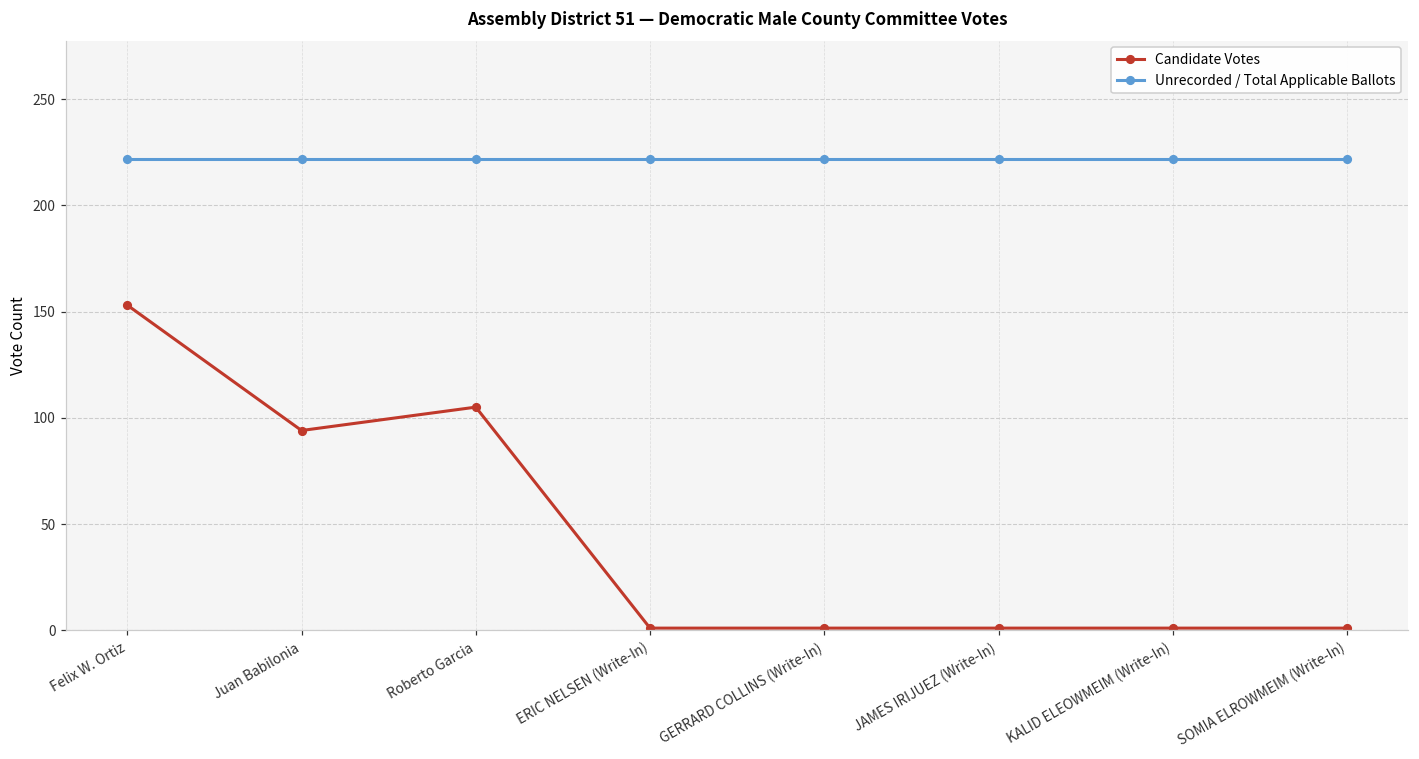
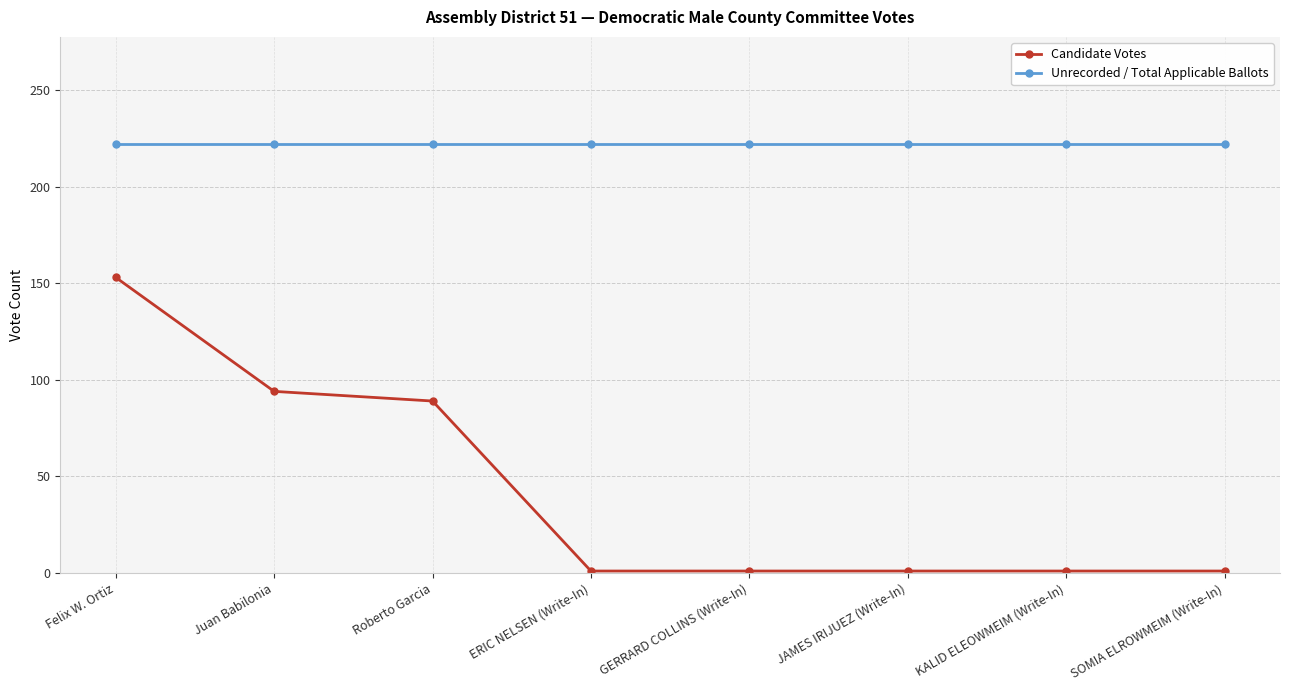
  {
    "Candidate Votes": {
      "Felix W. Ortiz": 153,
      "Juan Babilonia": 94,
-     "Roberto Garcia": 105,
+     "Roberto Garcia": 89,
      "ERIC NELSEN (Write-In)": 1,
      "GERRARD COLLINS (Write-In)": 1,
      "JAMES IRIJUEZ (Write-In)": 1,
      "KALID ELEOWMEIM (Write-In)": 1,
      "SOMIA ELROWMEIM (Write-In)": 1
    },
    "Unrecorded / Total Applicable Ballots": {
      "Felix W. Ortiz": 222,
      "Juan Babilonia": 222,
      "Roberto Garcia": 222,
      "ERIC NELSEN (Write-In)": 222,
      "GERRARD COLLINS (Write-In)": 222,
      "JAMES IRIJUEZ (Write-In)": 222,
      "KALID ELEOWMEIM (Write-In)": 222,
      "SOMIA ELROWMEIM (Write-In)": 222
    }
  }
